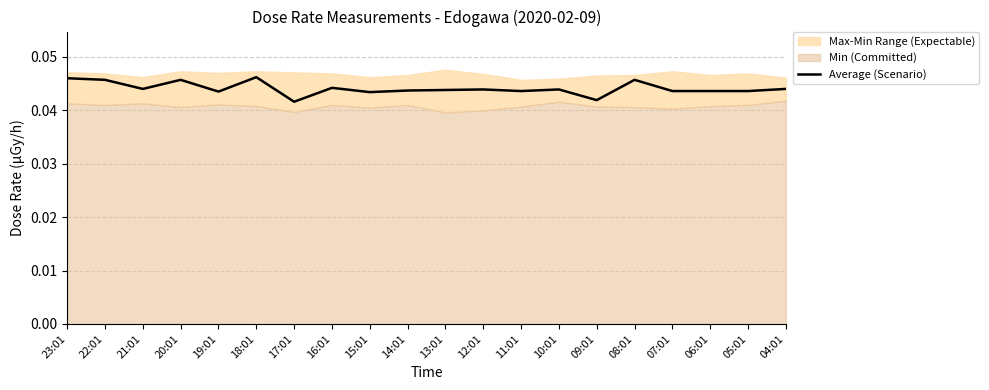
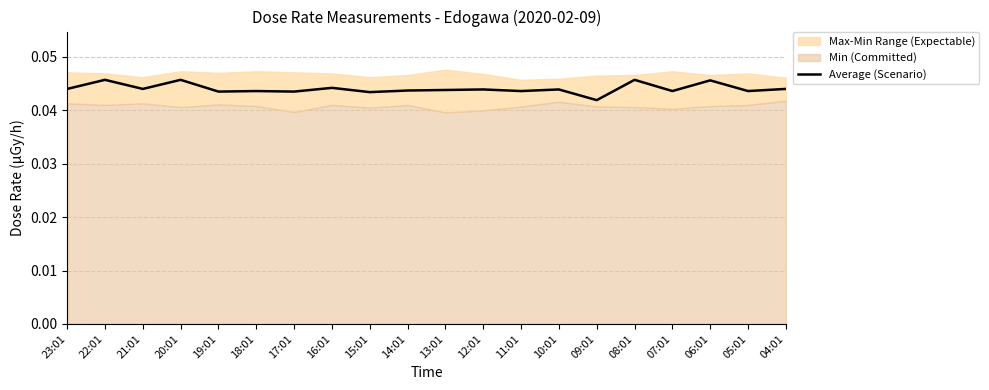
  {
    "Average (Scenario)": {
-     "23:01": 0.046,
+     "23:01": 0.044,
      "22:01": 0.046,
      "21:01": 0.044,
      "20:01": 0.046,
      "19:01": 0.044,
-     "18:01": 0.046,
-     "17:01": 0.042,
+     "18:01": 0.044,
+     "17:01": 0.044,
      "16:01": 0.044,
      "15:01": 0.043,
      "14:01": 0.044,
      "13:01": 0.044,
      "12:01": 0.044,
      "11:01": 0.044,
      "10:01": 0.044,
      "09:01": 0.042,
      "08:01": 0.046,
      "07:01": 0.044,
-     "06:01": 0.044,
+     "06:01": 0.046,
      "05:01": 0.044,
      "04:01": 0.044
    }
  }
